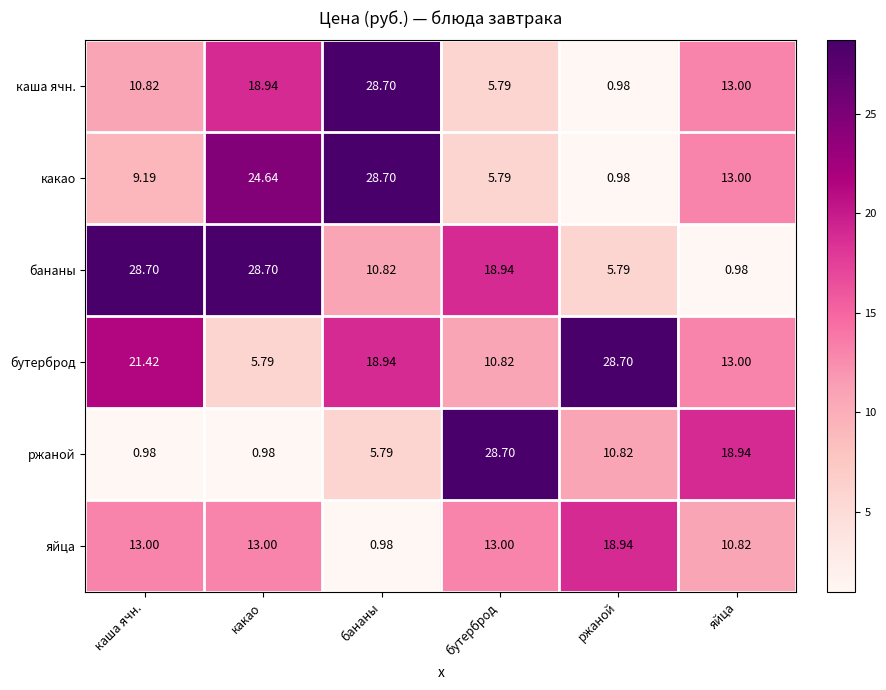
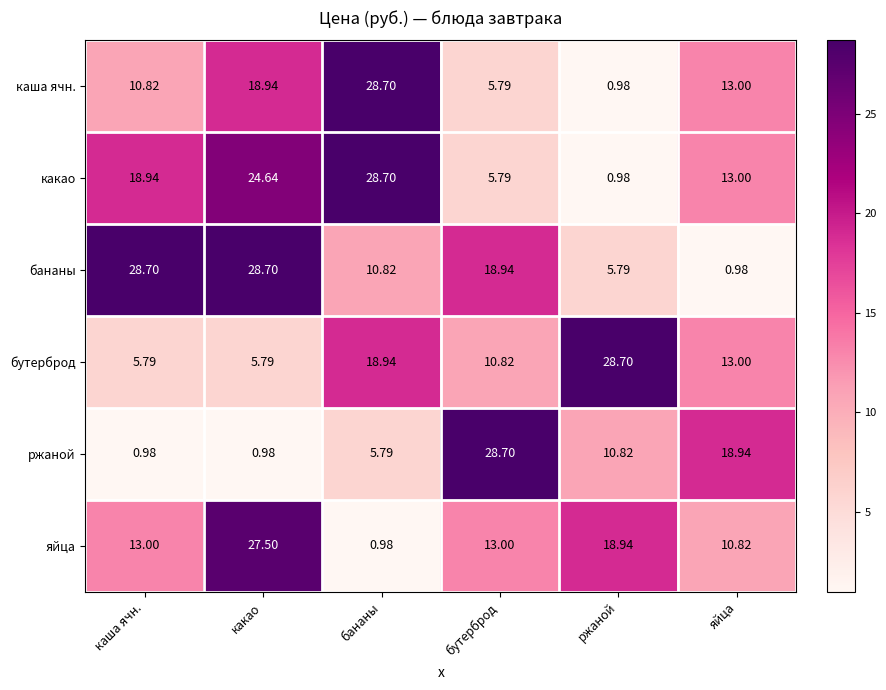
  {
    "каша ячн.": {
      "каша ячн.": 10.82,
      "какао": 18.94,
      "бананы": 28.70,
      "бутерброд": 5.79,
      "ржаной": 0.98,
      "яйца": 13.00
    },
    "какао": {
-     "каша ячн.": 9.19,
+     "каша ячн.": 18.94,
      "какао": 24.64,
      "бананы": 28.70,
      "бутерброд": 5.79,
      "ржаной": 0.98,
      "яйца": 13.00
    },
    "бананы": {
      "каша ячн.": 28.70,
      "какао": 28.70,
      "бананы": 10.82,
      "бутерброд": 18.94,
      "ржаной": 5.79,
      "яйца": 0.98
    },
    "бутерброд": {
-     "каша ячн.": 21.42,
+     "каша ячн.": 5.79,
      "какао": 5.79,
      "бананы": 18.94,
      "бутерброд": 10.82,
      "ржаной": 28.70,
      "яйца": 13.00
    },
    "ржаной": {
      "каша ячн.": 0.98,
      "какао": 0.98,
      "бананы": 5.79,
      "бутерброд": 28.70,
      "ржаной": 10.82,
      "яйца": 18.94
    },
    "яйца": {
      "каша ячн.": 13.00,
-     "какао": 13.00,
+     "какао": 27.50,
      "бананы": 0.98,
      "бутерброд": 13.00,
      "ржаной": 18.94,
      "яйца": 10.82
    }
  }
